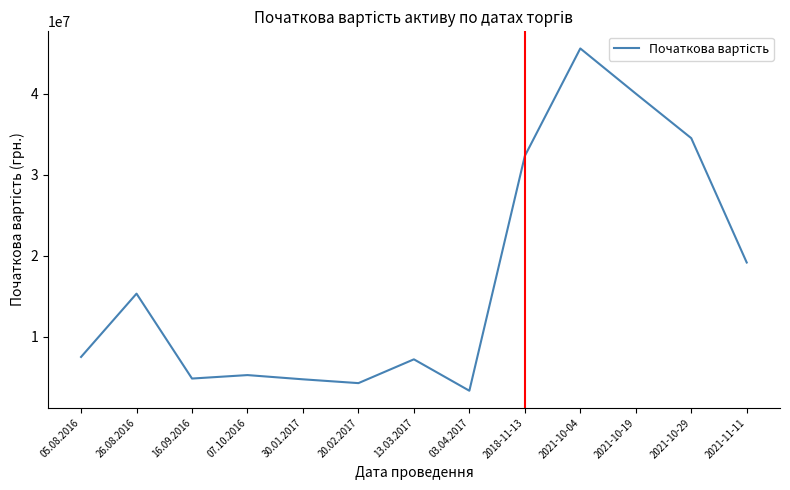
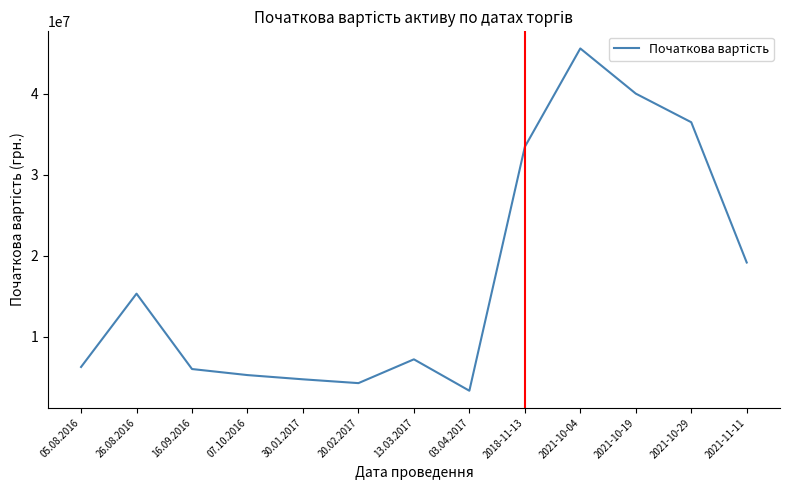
  {
-   "05.08.2016": 7000000,
+   "05.08.2016": 6000000,
    "26.08.2016": 15000000,
-   "16.09.2016": 5000000,
+   "16.09.2016": 6000000,
    "07.10.2016": 5000000,
    "30.01.2017": 5000000,
    "20.02.2017": 4000000,
    "13.03.2017": 7000000,
    "03.04.2017": 3000000,
-   "2018-11-13": 32000000,
+   "2018-11-13": 33000000,
    "2021-10-04": 46000000,
    "2021-10-19": 40000000,
-   "2021-10-29": 35000000,
+   "2021-10-29": 36000000,
    "2021-11-11": 19000000
  }
